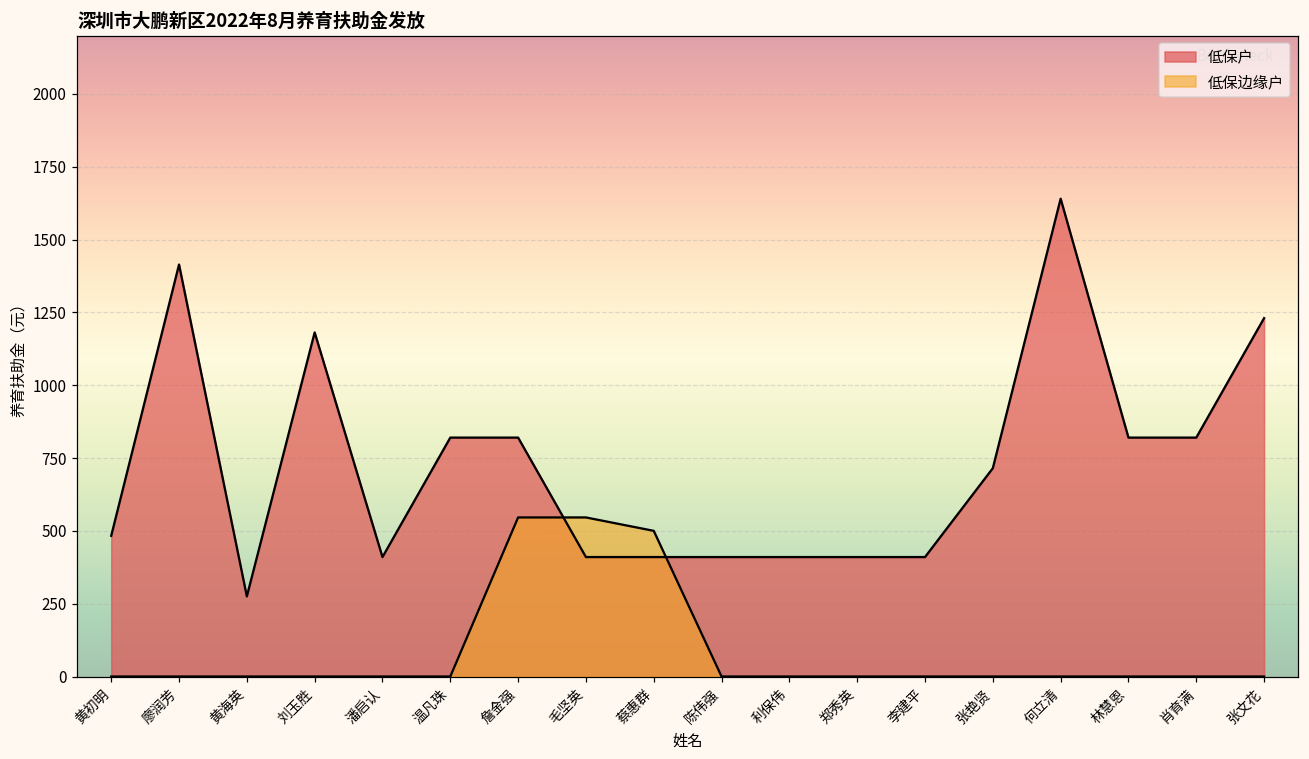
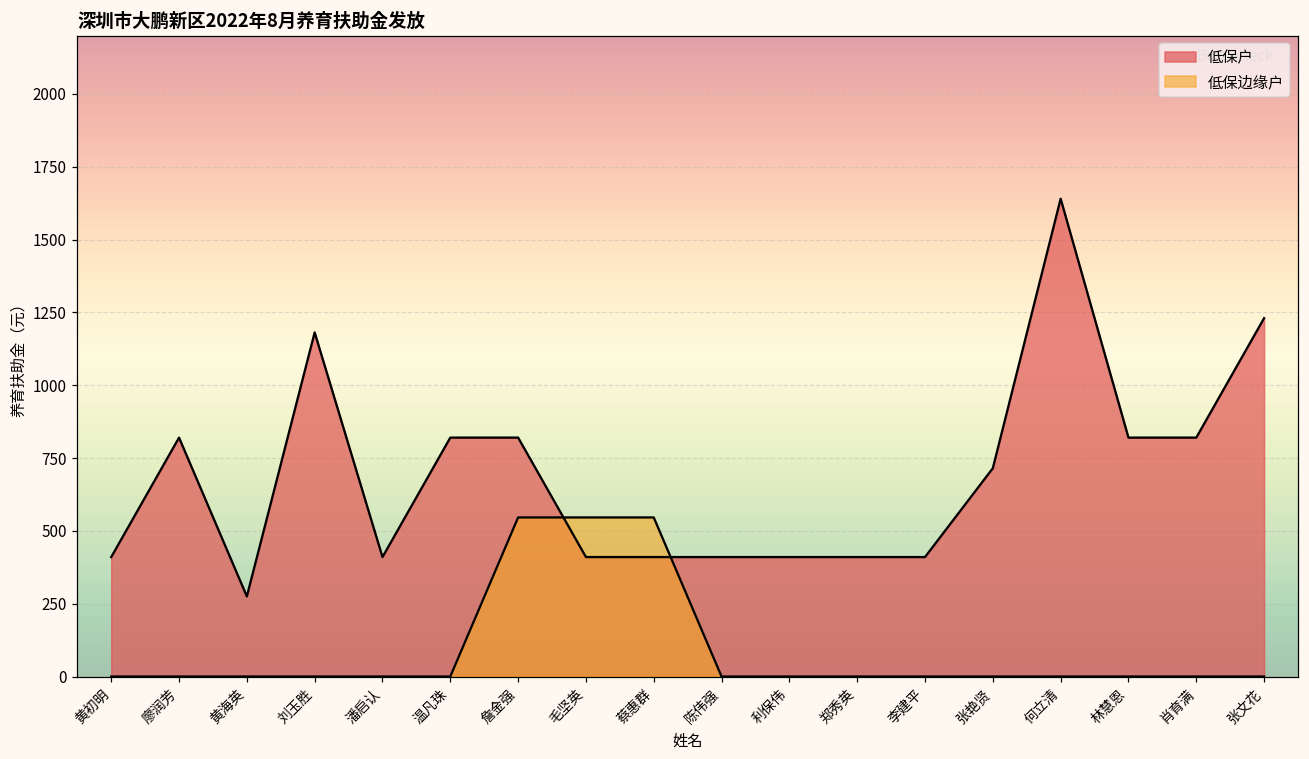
  {
    "低保户": {
-     "黄初明": 480,
-     "廖润芳": 1410,
+     "黄初明": 410,
+     "廖润芳": 820,
      "黄海英": 280,
      "刘玉胜": 1180,
      "潘启认": 410,
      "温凡珠": 820,
      "詹金强": 820,
      "毛坚英": 410,
      "蔡惠群": 410,
      "陈伟强": 410,
      "利保伟": 410,
      "郑秀英": 410,
      "李建平": 410,
      "张艳贤": 720,
      "何立清": 1640,
      "林慧恩": 820,
      "肖育满": 820,
      "张文花": 1230
    },
    "低保边缘户": {
      "黄初明": 0,
      "廖润芳": 0,
      "黄海英": 0,
      "刘玉胜": 0,
      "潘启认": 0,
      "温凡珠": 0,
      "詹金强": 550,
      "毛坚英": 550,
-     "蔡惠群": 500,
+     "蔡惠群": 550,
      "陈伟强": 0,
      "利保伟": 0,
      "郑秀英": 0,
      "李建平": 0,
      "张艳贤": 0,
      "何立清": 0,
      "林慧恩": 0,
      "肖育满": 0,
      "张文花": 0
    }
  }
